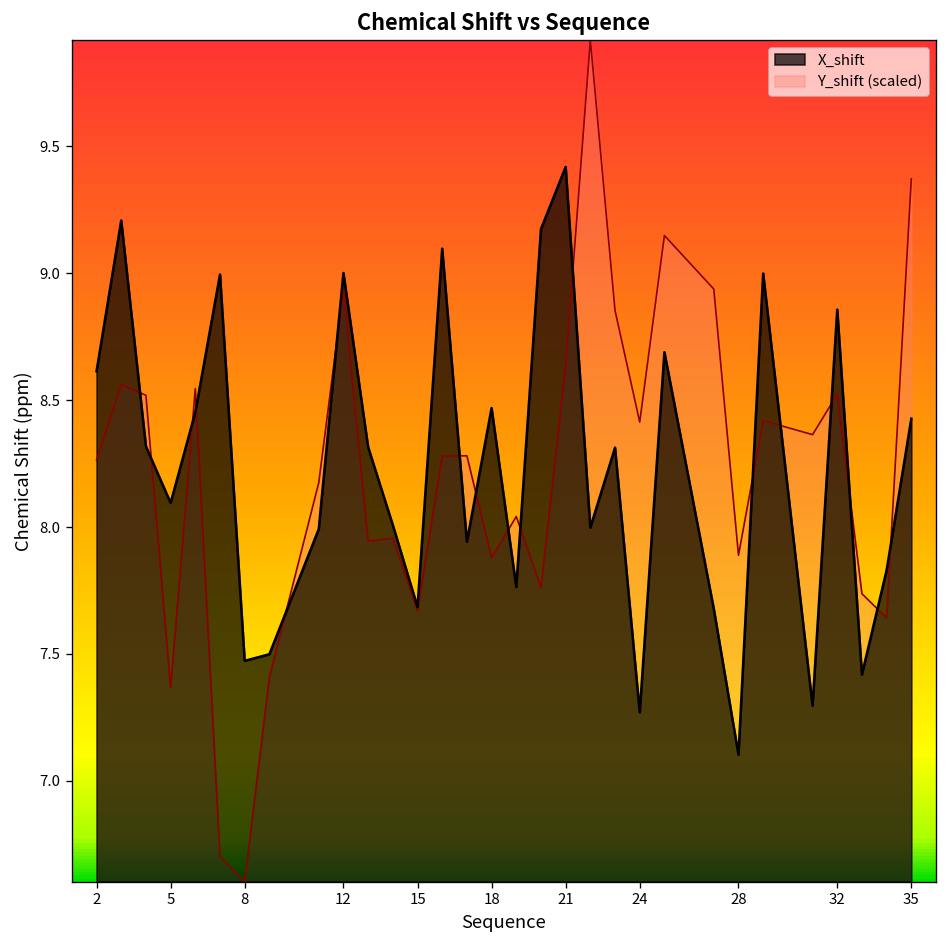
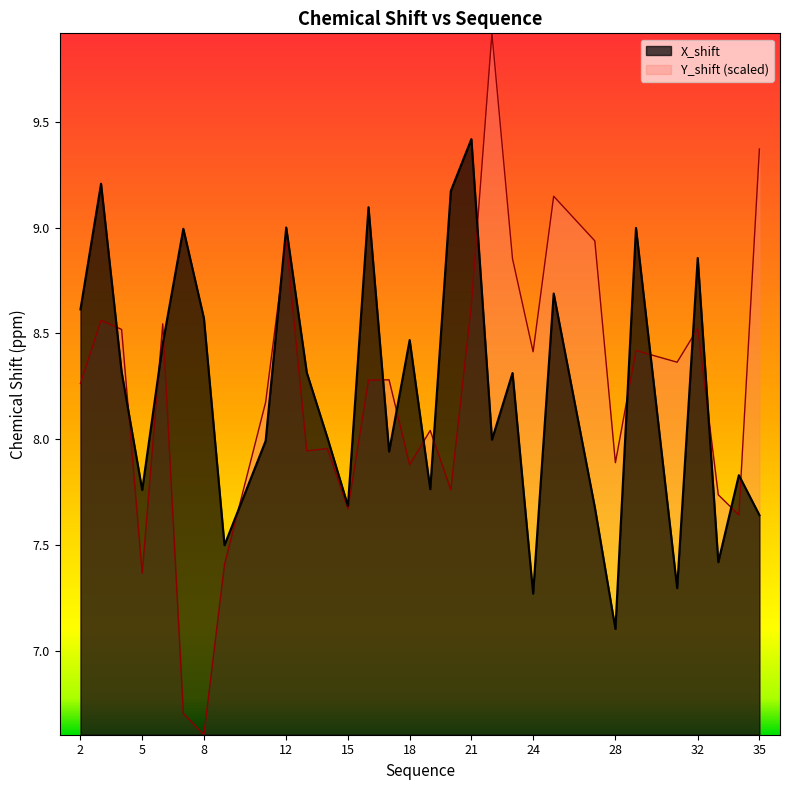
  {
    "X_shift": {
      "2": 8.61,
-     "5": 8.10,
-     "8": 7.47,
+     "5": 7.76,
+     "8": 8.57,
      "12": 9.00,
      "15": 7.69,
      "18": 8.47,
      "21": 9.42,
      "24": 7.27,
      "28": 7.10,
      "32": 8.86,
-     "35": 8.43
+     "35": 7.64
    },
    "Y_shift (scaled)": {
      "2": 8.26,
      "5": 7.37,
      "8": 6.60,
      "12": 8.94,
      "15": 7.67,
      "18": 7.88,
      "21": 8.63,
      "24": 8.41,
      "28": 7.89,
      "32": 8.52,
      "35": 9.37
    }
  }
